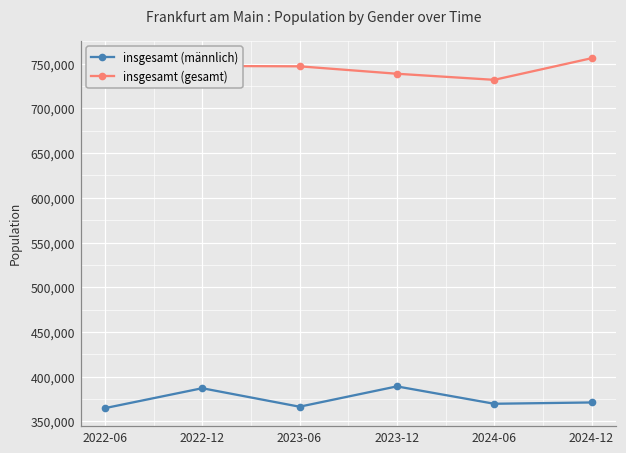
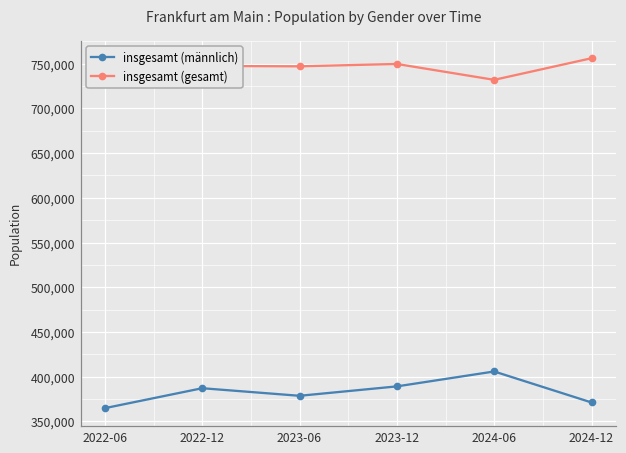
  {
    "insgesamt (männlich)": {
      "2022-06": "360,000",
      "2022-12": "390,000",
-     "2023-06": "370,000",
+     "2023-06": "380,000",
      "2023-12": "390,000",
-     "2024-06": "370,000",
+     "2024-06": "410,000",
      "2024-12": "370,000"
    },
    "insgesamt (gesamt)": {
      "2023-06": "750,000",
-     "2023-12": "740,000",
+     "2023-12": "750,000",
      "2024-06": "730,000",
      "2024-12": "760,000"
    }
  }
